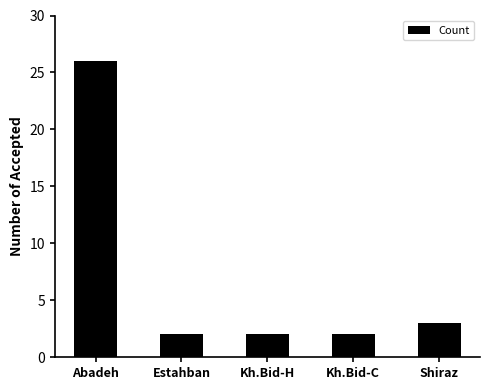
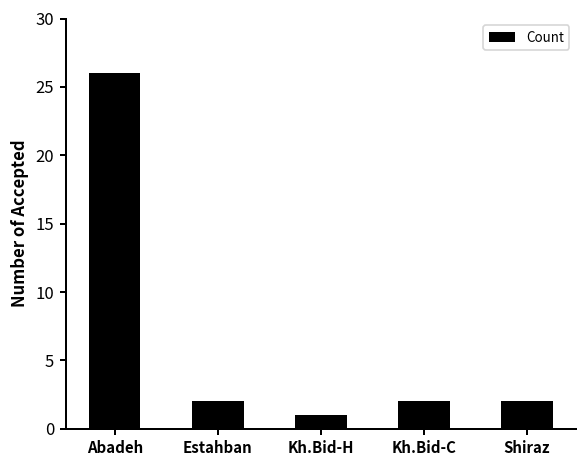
  {
    "Abadeh": 26,
    "Estahban": 2,
-   "Kh.Bid-H": 2,
+   "Kh.Bid-H": 1,
    "Kh.Bid-C": 2,
-   "Shiraz": 3
+   "Shiraz": 2
  }
